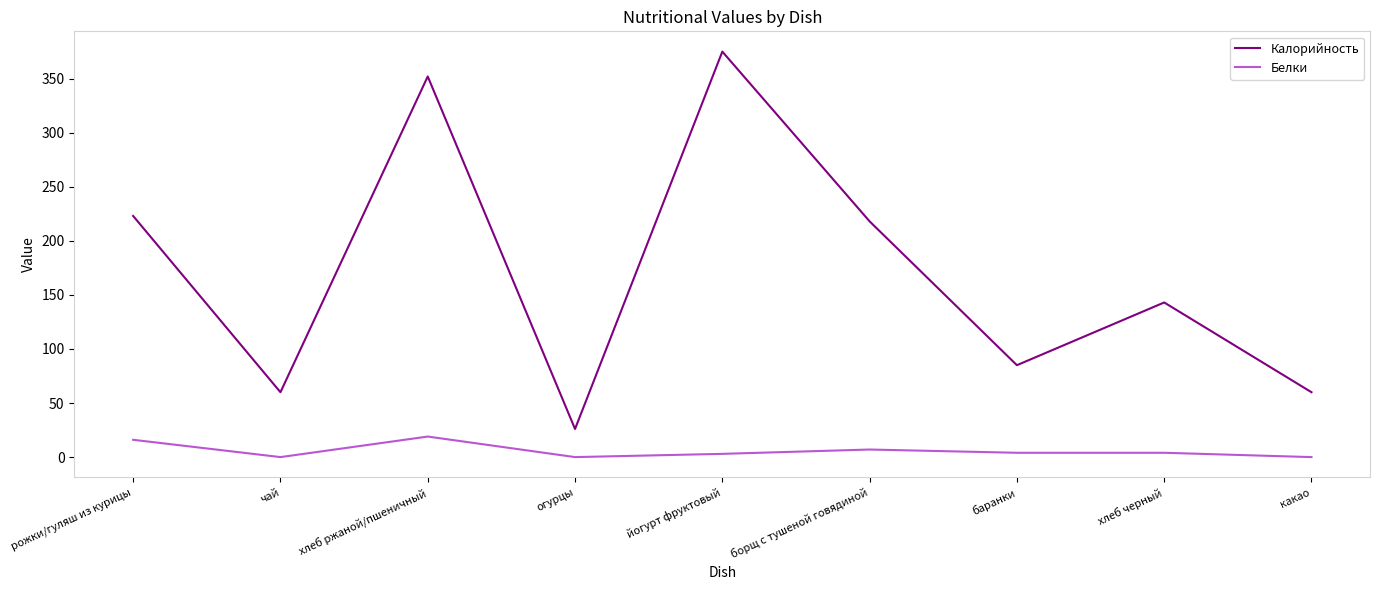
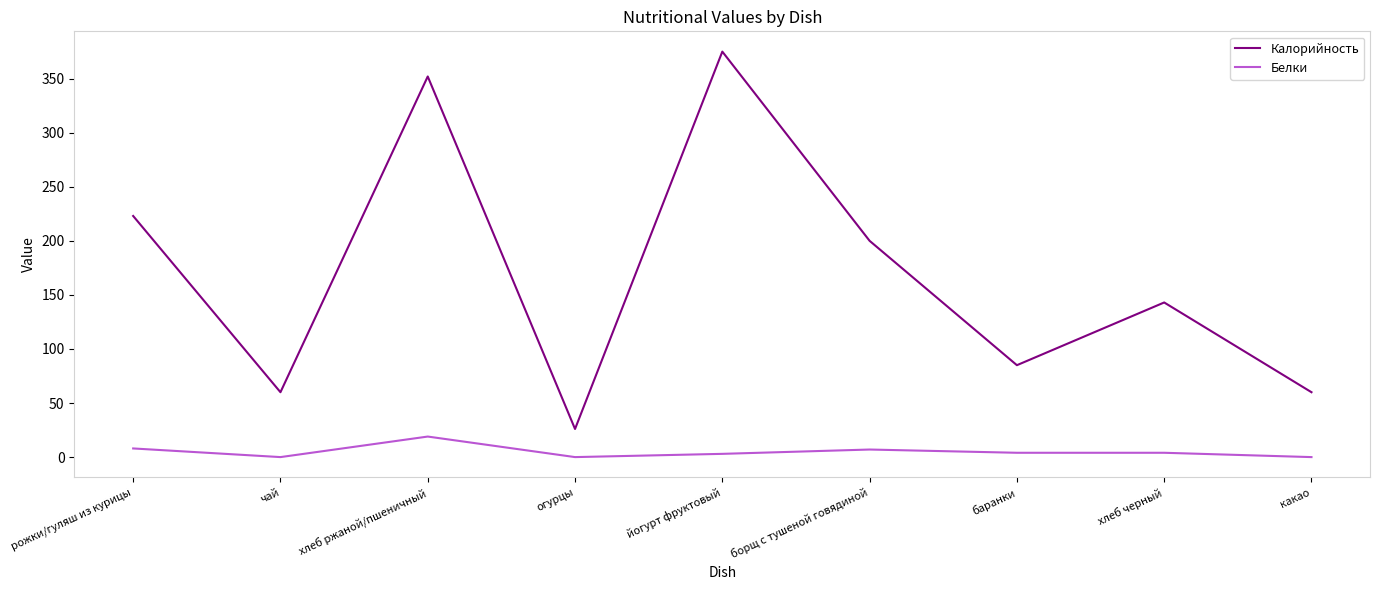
  {
    "Калорийность": {
      "рожки/гуляш из курицы": 223,
      "чай": 60,
      "хлеб ржаной/пшеничный": 352,
      "огурцы": 26,
      "йогурт фруктовый": 375,
-     "борщ с тушеной говядиной": 218,
+     "борщ с тушеной говядиной": 200,
      "баранки": 85,
      "хлеб черный": 143,
      "какао": 60
    },
    "Белки": {
-     "рожки/гуляш из курицы": 16,
+     "рожки/гуляш из курицы": 8,
      "чай": 0,
      "хлеб ржаной/пшеничный": 19,
      "огурцы": 0,
      "йогурт фруктовый": 3,
      "борщ с тушеной говядиной": 7,
      "баранки": 4,
      "хлеб черный": 4,
      "какао": 0
    }
  }
